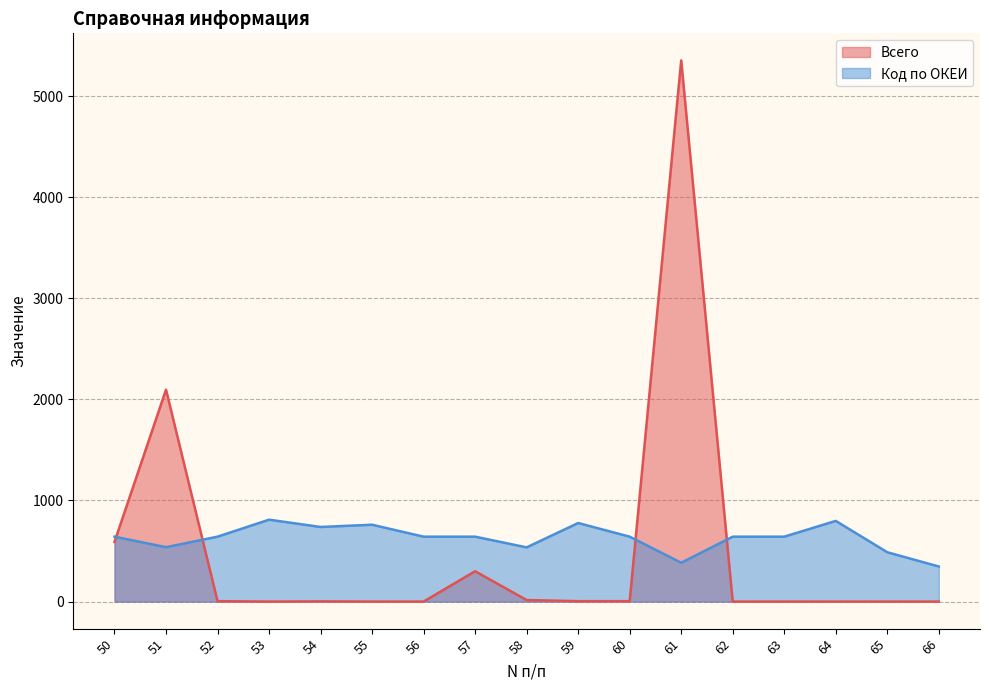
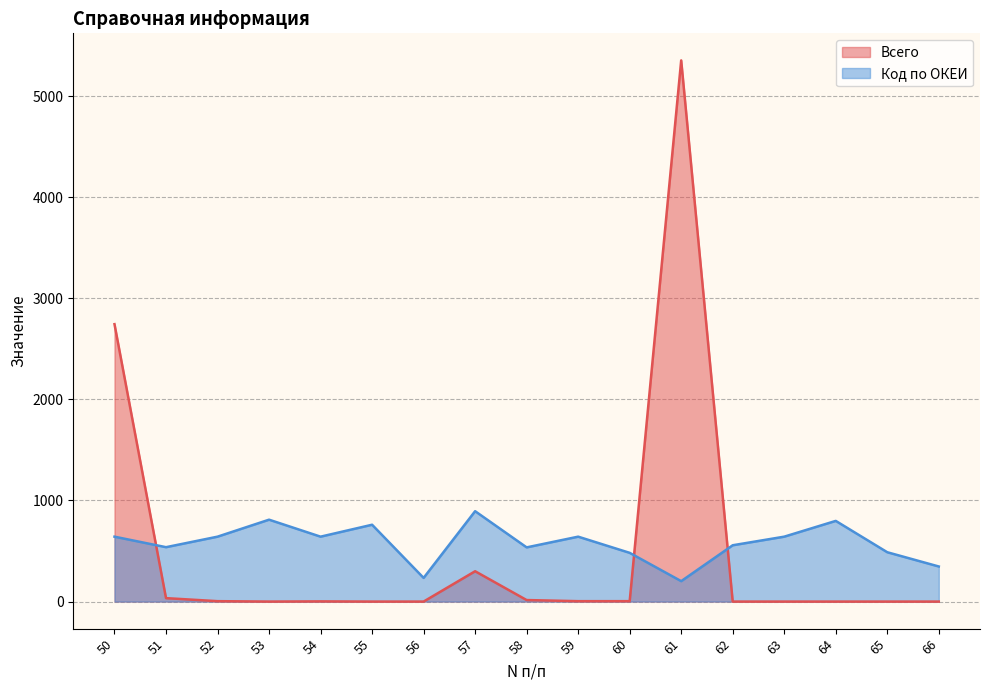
  {
    "Всего": {
-     "50": 590,
-     "51": 2100,
+     "50": 2740,
+     "51": 30,
      "52": 0,
      "53": 0,
      "54": 0,
      "55": 0,
      "56": 0,
      "57": 300,
      "58": 20,
      "59": 0,
      "60": 0,
      "61": 5350,
      "62": 0,
      "63": 0,
      "64": 0,
      "65": 0,
      "66": 0
    },
    "Код по ОКЕИ": {
      "50": 640,
      "51": 540,
      "52": 640,
      "53": 810,
-     "54": 740,
+     "54": 640,
      "55": 760,
-     "56": 640,
-     "57": 640,
+     "56": 230,
+     "57": 890,
      "58": 540,
-     "59": 780,
-     "60": 640,
-     "61": 380,
-     "62": 640,
+     "59": 640,
+     "60": 480,
+     "61": 200,
+     "62": 560,
      "63": 640,
      "64": 800,
      "65": 490,
      "66": 350
    }
  }
